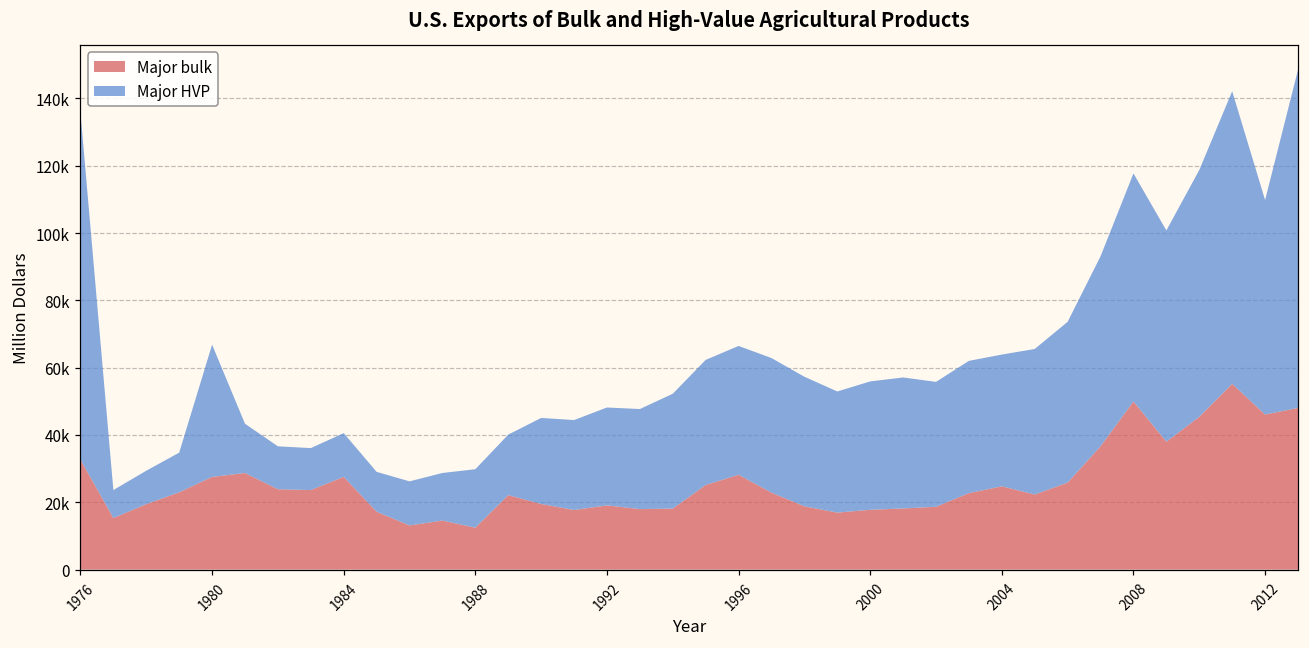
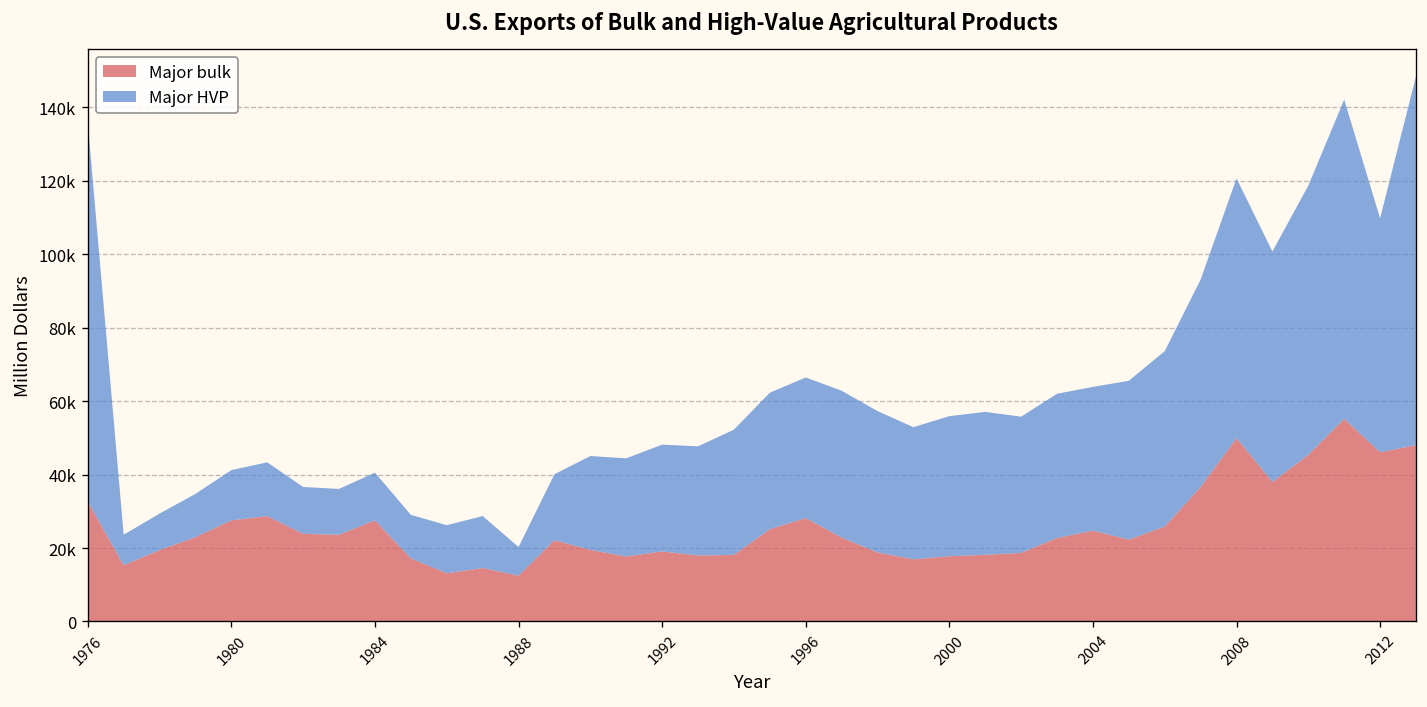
  {
    "Major bulk": {
      "1976": 33000,
      "1980": 28000,
      "1984": 28000,
      "1988": 12000,
      "1992": 19000,
      "1996": 28000,
      "2000": 18000,
      "2004": 25000,
      "2008": 50000,
      "2012": 46000
    },
    "Major HVP": {
      "1976": 103000,
-     "1980": 39000,
+     "1980": 14000,
      "1984": 13000,
-     "1988": 17000,
+     "1988": 8000,
      "1992": 29000,
      "1996": 38000,
      "2000": 38000,
      "2004": 39000,
-     "2008": 68000,
+     "2008": 71000,
      "2012": 64000
    }
  }
